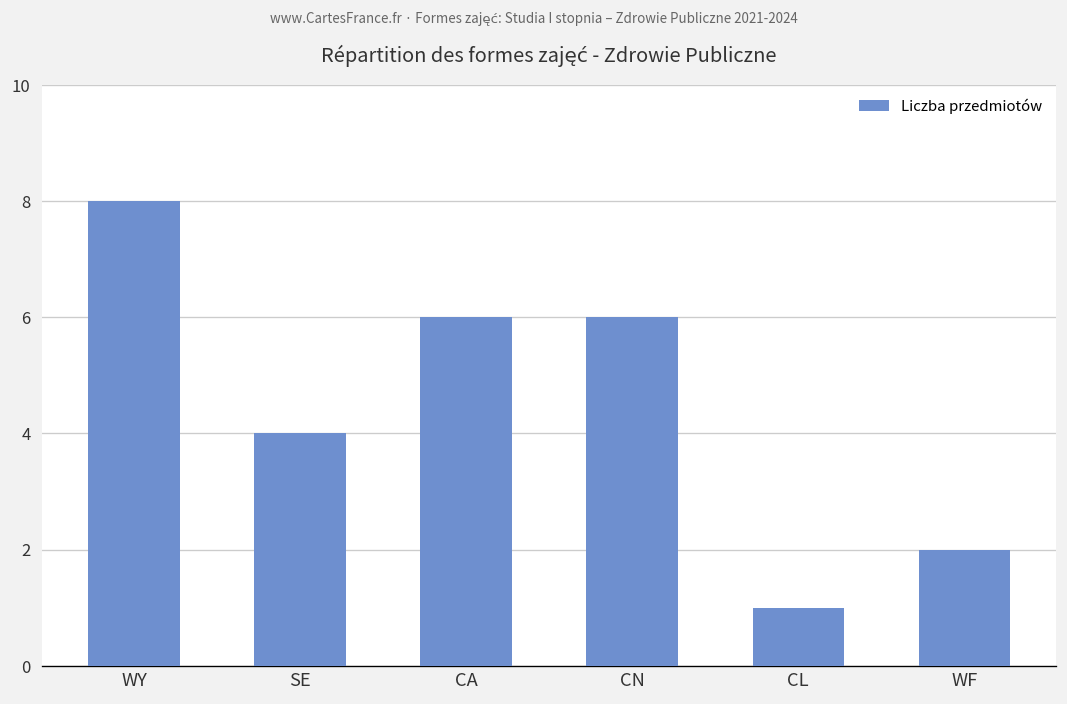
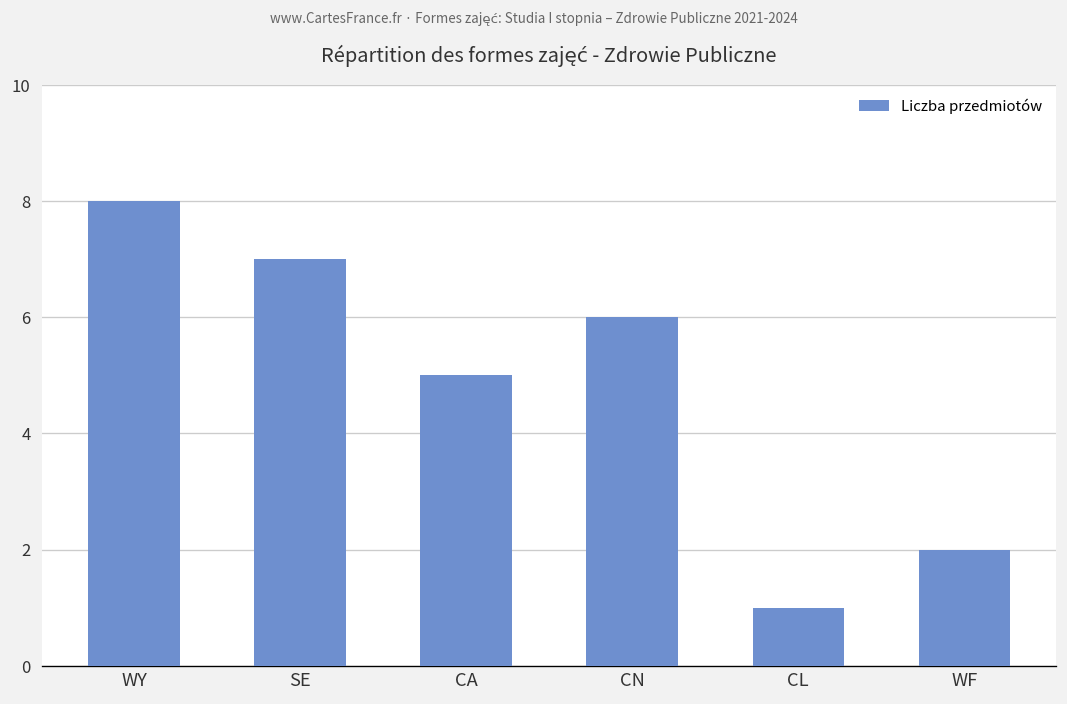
  {
    "WY": 8,
-   "SE": 4,
-   "CA": 6,
+   "SE": 7,
+   "CA": 5,
    "CN": 6,
    "CL": 1,
    "WF": 2
  }
